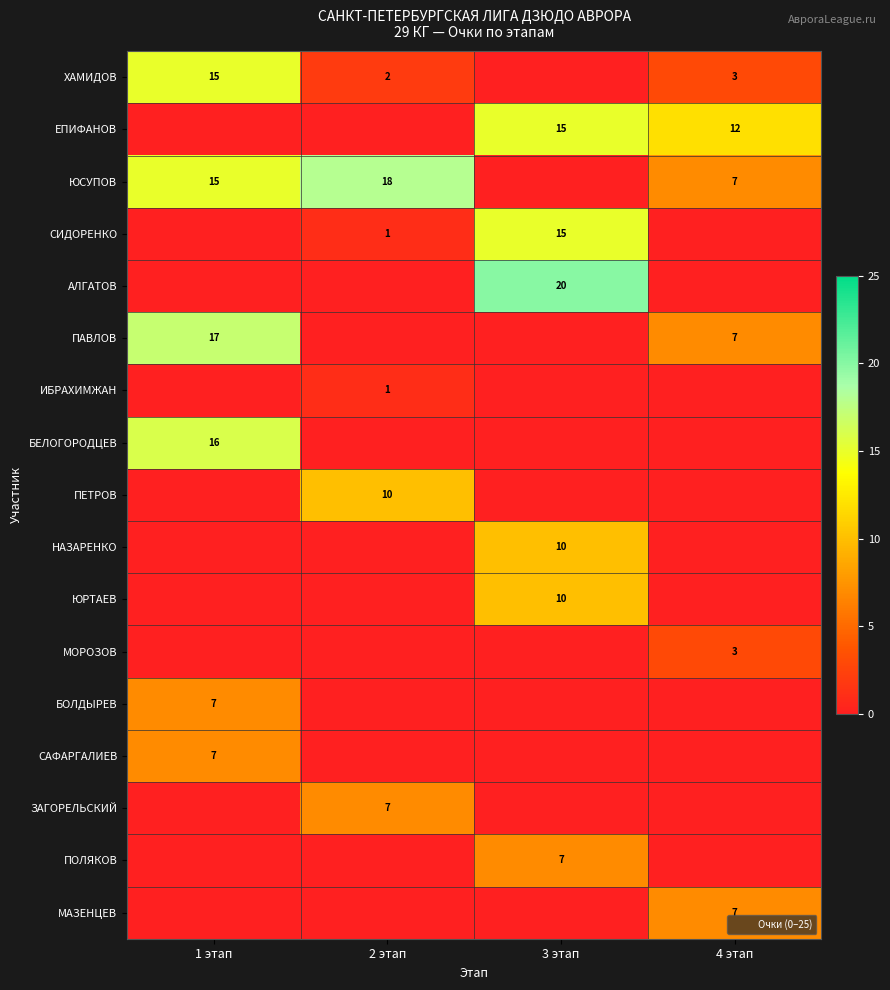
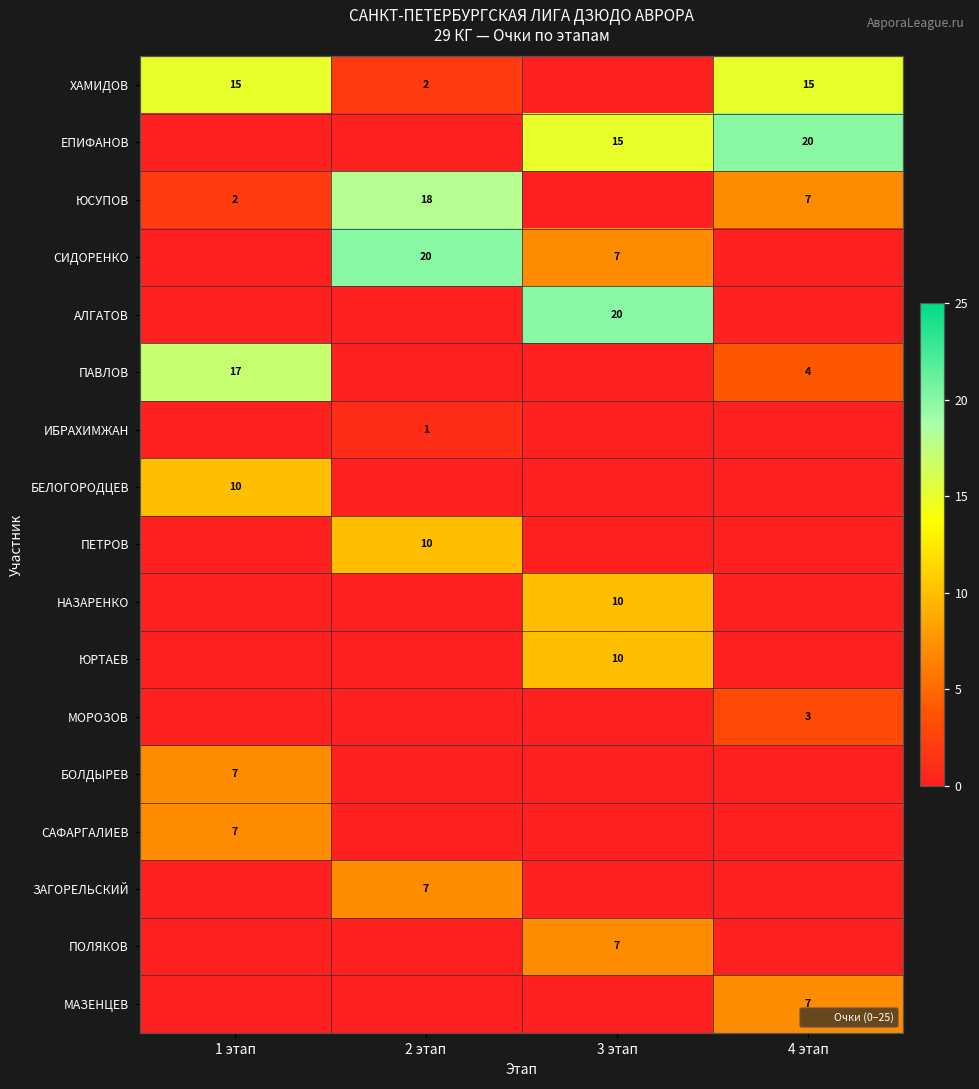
  {
    "ХАМИДОВ": {
      "1 этап": 15,
      "2 этап": 2,
-     "4 этап": 3
+     "4 этап": 15
    },
    "ЕПИФАНОВ": {
      "3 этап": 15,
-     "4 этап": 12
+     "4 этап": 20
    },
    "ЮСУПОВ": {
-     "1 этап": 15,
+     "1 этап": 2,
      "2 этап": 18,
      "4 этап": 7
    },
    "СИДОРЕНКО": {
-     "2 этап": 1,
-     "3 этап": 15
+     "2 этап": 20,
+     "3 этап": 7
    },
    "АЛГАТОВ": {
      "3 этап": 20
    },
    "ПАВЛОВ": {
      "1 этап": 17,
-     "4 этап": 7
+     "4 этап": 4
    },
    "ИБРАХИМЖАН": {
      "2 этап": 1
    },
    "БЕЛОГОРОДЦЕВ": {
-     "1 этап": 16
+     "1 этап": 10
    },
    "ПЕТРОВ": {
      "2 этап": 10
    },
    "НАЗАРЕНКО": {
      "3 этап": 10
    },
    "ЮРТАЕВ": {
      "3 этап": 10
    },
    "МОРОЗОВ": {
      "4 этап": 3
    },
    "БОЛДЫРЕВ": {
      "1 этап": 7
    },
    "САФАРГАЛИЕВ": {
      "1 этап": 7
    },
    "ЗАГОРЕЛЬСКИЙ": {
      "2 этап": 7
    },
    "ПОЛЯКОВ": {
      "3 этап": 7
    }
  }
